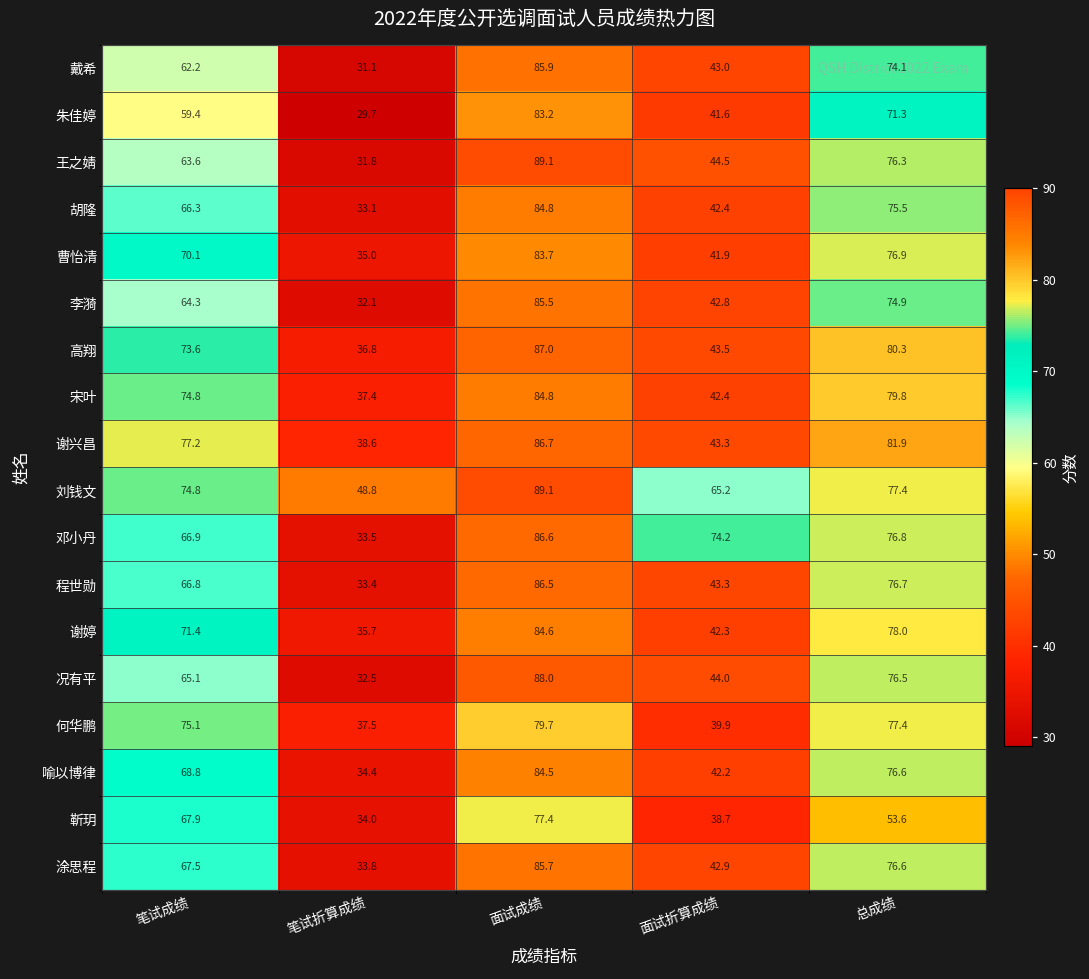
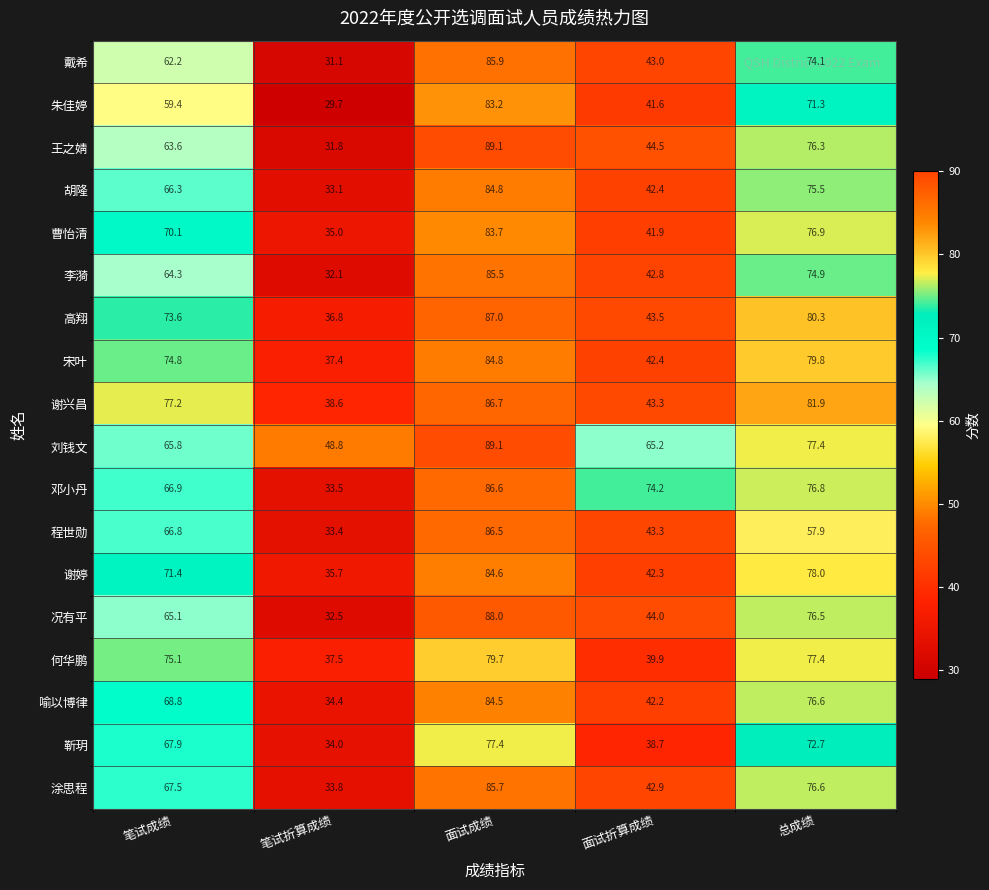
  {
    "戴希": {
      "笔试成绩": 62.2,
      "笔试折算成绩": 31.1,
      "面试成绩": 85.9,
      "面试折算成绩": 43.0,
      "总成绩": 2022
    },
    "朱佳婷": {
      "笔试成绩": 59.4,
      "笔试折算成绩": 29.7,
      "面试成绩": 83.2,
      "面试折算成绩": 41.6,
      "总成绩": 71.3
    },
    "王之婧": {
      "笔试成绩": 63.6,
      "笔试折算成绩": 31.8,
      "面试成绩": 89.1,
      "面试折算成绩": 44.5,
      "总成绩": 76.3
    },
    "胡隆": {
      "笔试成绩": 66.3,
      "笔试折算成绩": 33.1,
      "面试成绩": 84.8,
      "面试折算成绩": 42.4,
      "总成绩": 75.5
    },
    "曹怡清": {
      "笔试成绩": 70.1,
      "笔试折算成绩": 35.0,
      "面试成绩": 83.7,
      "面试折算成绩": 41.9,
      "总成绩": 76.9
    },
    "李漪": {
      "笔试成绩": 64.3,
      "笔试折算成绩": 32.1,
      "面试成绩": 85.5,
      "面试折算成绩": 42.8,
      "总成绩": 74.9
    },
    "高翔": {
      "笔试成绩": 73.6,
      "笔试折算成绩": 36.8,
      "面试成绩": 87.0,
      "面试折算成绩": 43.5,
      "总成绩": 80.3
    },
    "宋叶": {
      "笔试成绩": 74.8,
      "笔试折算成绩": 37.4,
      "面试成绩": 84.8,
      "面试折算成绩": 42.4,
      "总成绩": 79.8
    },
    "谢兴昌": {
      "笔试成绩": 77.2,
      "笔试折算成绩": 38.6,
      "面试成绩": 86.7,
      "面试折算成绩": 43.3,
      "总成绩": 81.9
    },
    "刘钱文": {
-     "笔试成绩": 74.8,
+     "笔试成绩": 65.8,
      "笔试折算成绩": 48.8,
      "面试成绩": 89.1,
      "面试折算成绩": 65.2,
      "总成绩": 77.4
    },
    "邓小丹": {
      "笔试成绩": 66.9,
      "笔试折算成绩": 33.5,
      "面试成绩": 86.6,
      "面试折算成绩": 74.2,
      "总成绩": 76.8
    },
    "程世勋": {
      "笔试成绩": 66.8,
      "笔试折算成绩": 33.4,
      "面试成绩": 86.5,
      "面试折算成绩": 43.3,
-     "总成绩": 76.7
+     "总成绩": 57.9
    },
    "谢婷": {
      "笔试成绩": 71.4,
      "笔试折算成绩": 35.7,
      "面试成绩": 84.6,
      "面试折算成绩": 42.3,
      "总成绩": 78.0
    },
    "况有平": {
      "笔试成绩": 65.1,
      "笔试折算成绩": 32.5,
      "面试成绩": 88.0,
      "面试折算成绩": 44.0,
      "总成绩": 76.5
    },
    "何华鹏": {
      "笔试成绩": 75.1,
      "笔试折算成绩": 37.5,
      "面试成绩": 79.7,
      "面试折算成绩": 39.9,
      "总成绩": 77.4
    },
    "喻以博律": {
      "笔试成绩": 68.8,
      "笔试折算成绩": 34.4,
      "面试成绩": 84.5,
      "面试折算成绩": 42.2,
      "总成绩": 76.6
    },
    "靳玥": {
      "笔试成绩": 67.9,
      "笔试折算成绩": 34.0,
      "面试成绩": 77.4,
      "面试折算成绩": 38.7,
-     "总成绩": 53.6
+     "总成绩": 72.7
    },
    "涂思程": {
      "笔试成绩": 67.5,
      "笔试折算成绩": 33.8,
      "面试成绩": 85.7,
      "面试折算成绩": 42.9,
      "总成绩": 76.6
    }
  }
